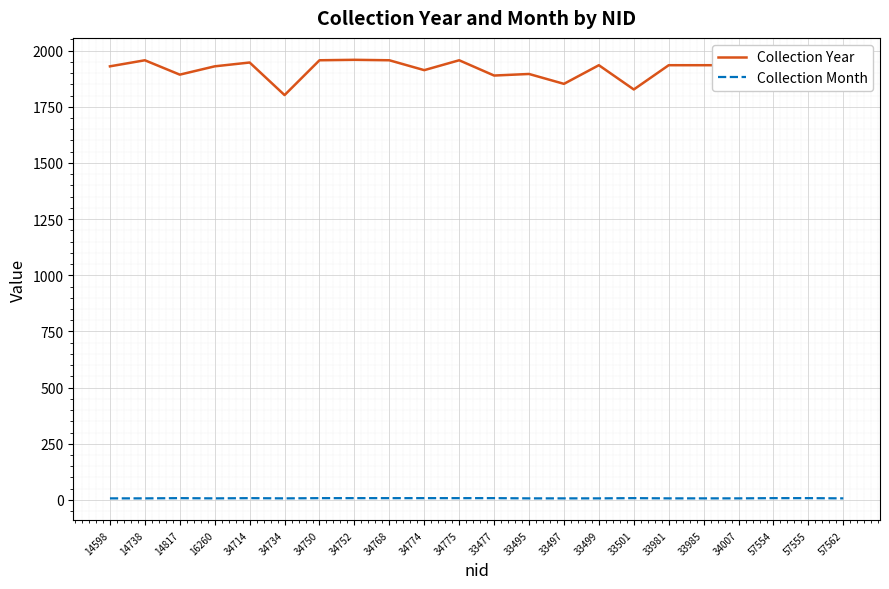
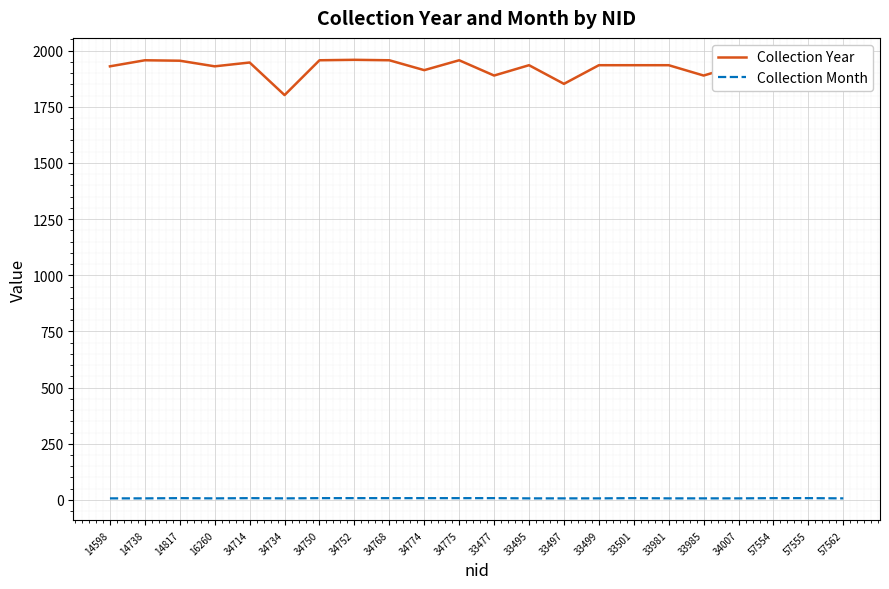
  {
    "Collection Year": {
      "14598": 1930,
      "14738": 1960,
-     "14817": 1890,
+     "14817": 1960,
      "16260": 1930,
      "34714": 1950,
      "34734": 1800,
      "34750": 1960,
      "34752": 1960,
      "34768": 1960,
      "34774": 1910,
      "34775": 1960,
      "33477": 1890,
-     "33495": 1900,
+     "33495": 1940,
      "33497": 1850,
      "33499": 1940,
-     "33501": 1830,
+     "33501": 1940,
      "33981": 1940,
-     "33985": 1940
+     "33985": 1890
    },
    "Collection Month": {
      "14598": 10,
      "14738": 10,
      "14817": 10,
      "16260": 10,
      "34714": 10,
      "34734": 10,
      "34750": 10,
      "34752": 10,
      "34768": 10,
      "34774": 10,
      "34775": 10,
      "33477": 10,
      "33495": 10,
      "33497": 10,
      "33499": 10,
      "33501": 10,
      "33981": 10,
      "33985": 10,
      "34007": 10,
      "57554": 10,
      "57555": 10,
      "57562": 10
    }
  }
